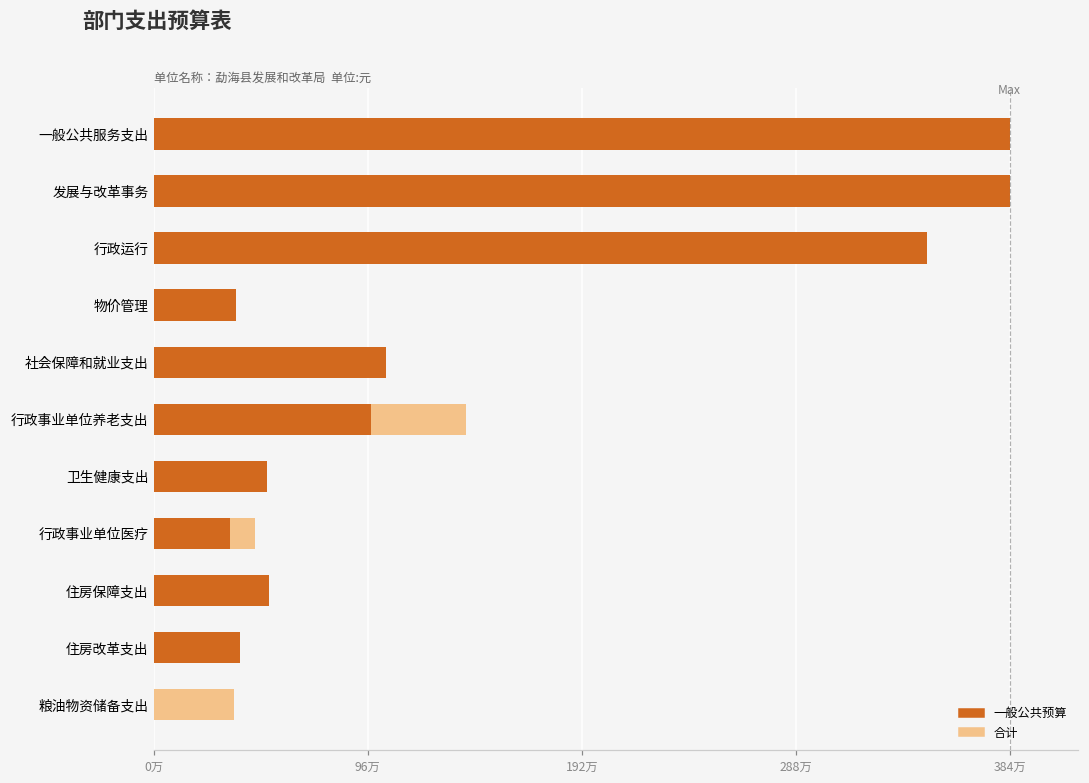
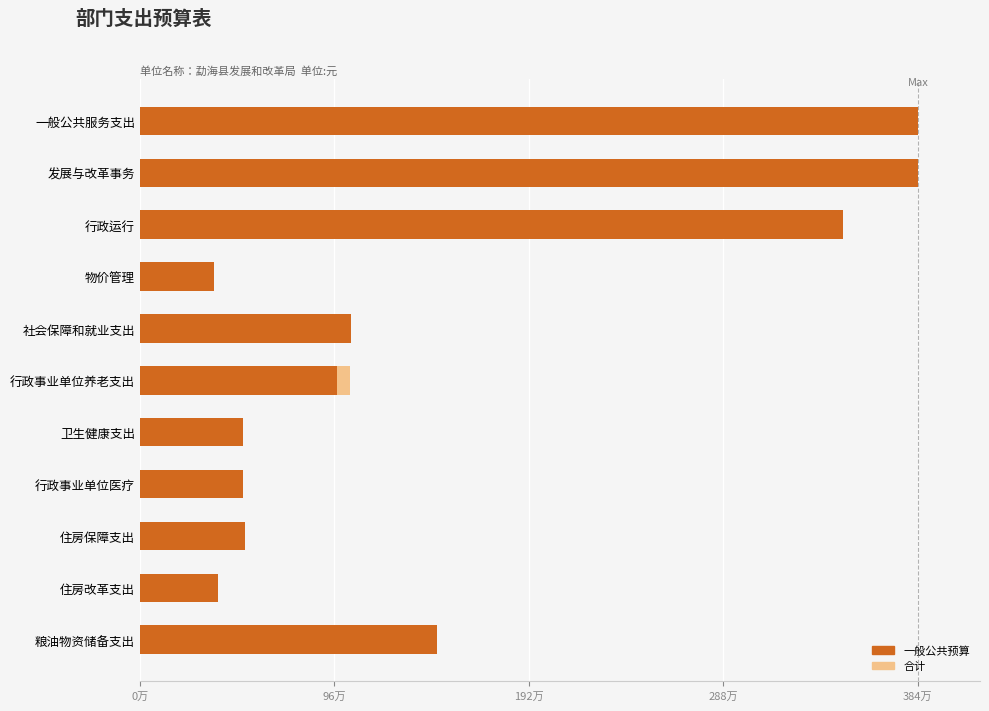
  {
    "合计": {
      "一般公共服务支出": "384万",
      "发展与改革事务": "384万",
      "行政运行": "347万",
      "物价管理": "37万",
      "社会保障和就业支出": "104万",
-     "行政事业单位养老支出": "140万",
+     "行政事业单位养老支出": "104万",
      "卫生健康支出": "51万"
    },
    "一般公共预算": {
      "一般公共服务支出": "384万",
      "发展与改革事务": "384万",
      "行政运行": "347万",
      "物价管理": "37万",
      "社会保障和就业支出": "104万",
      "卫生健康支出": "51万",
-     "行政事业单位医疗": "34万",
+     "行政事业单位医疗": "51万",
      "住房保障支出": "52万",
      "住房改革支出": "39万",
-     "粮油物资储备支出": "0万"
+     "粮油物资储备支出": "147万"
    }
  }
